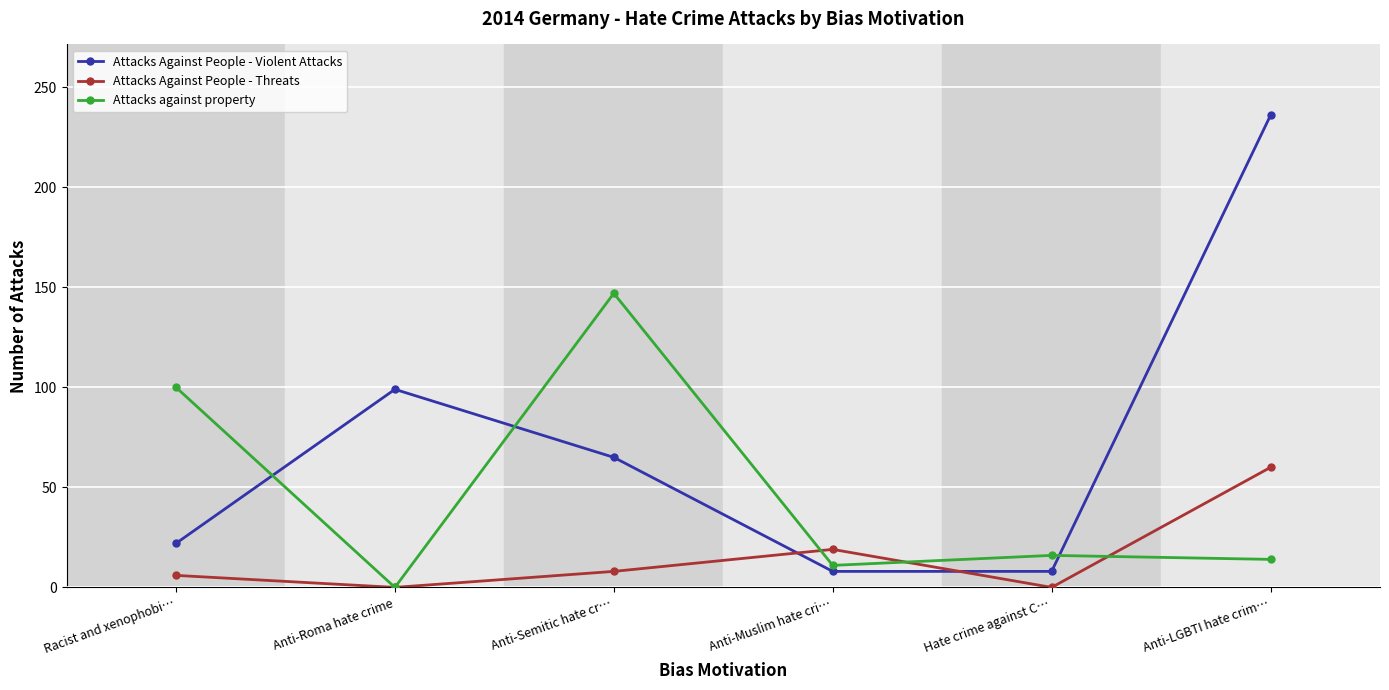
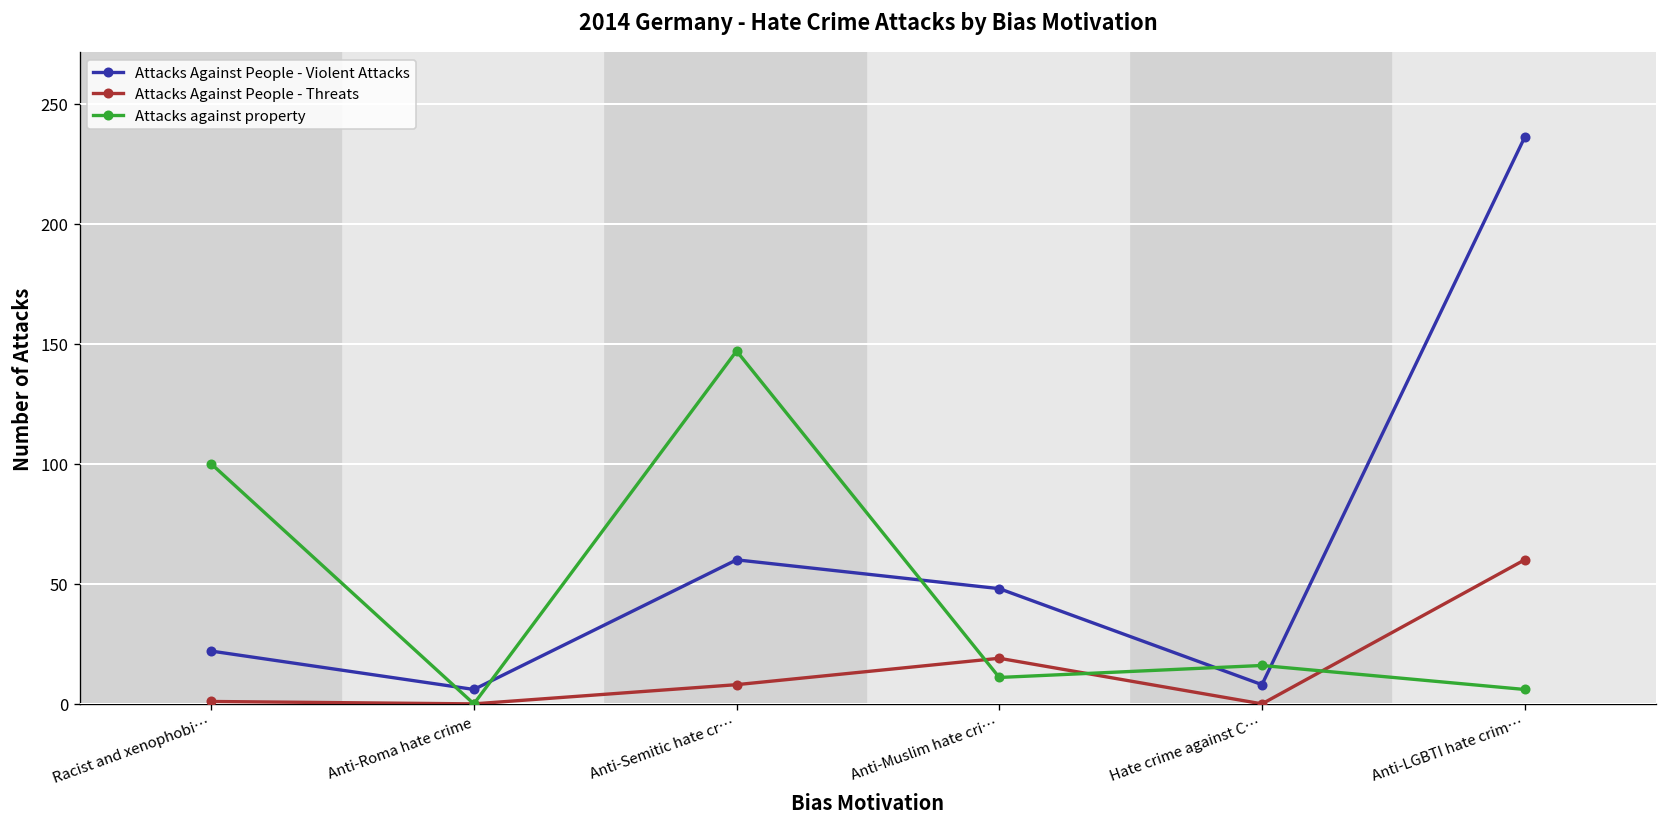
  {
    "Attacks Against People - Violent Attacks": {
      "Racist and xenophobi…": 22,
-     "Anti-Roma hate crime": 99,
-     "Anti-Semitic hate cr…": 65,
-     "Anti-Muslim hate cri…": 8,
+     "Anti-Roma hate crime": 6,
+     "Anti-Semitic hate cr…": 60,
+     "Anti-Muslim hate cri…": 48,
      "Hate crime against C…": 8,
      "Anti-LGBTI hate crim…": 236
    },
    "Attacks Against People - Threats": {
-     "Racist and xenophobi…": 6,
+     "Racist and xenophobi…": 1,
      "Anti-Semitic hate cr…": 8,
      "Anti-Muslim hate cri…": 19,
      "Hate crime against C…": 0,
      "Anti-LGBTI hate crim…": 60
    },
    "Attacks against property": {
      "Racist and xenophobi…": 100,
      "Anti-Semitic hate cr…": 147,
      "Anti-Muslim hate cri…": 11,
      "Hate crime against C…": 16,
-     "Anti-LGBTI hate crim…": 14
+     "Anti-LGBTI hate crim…": 6
    }
  }
